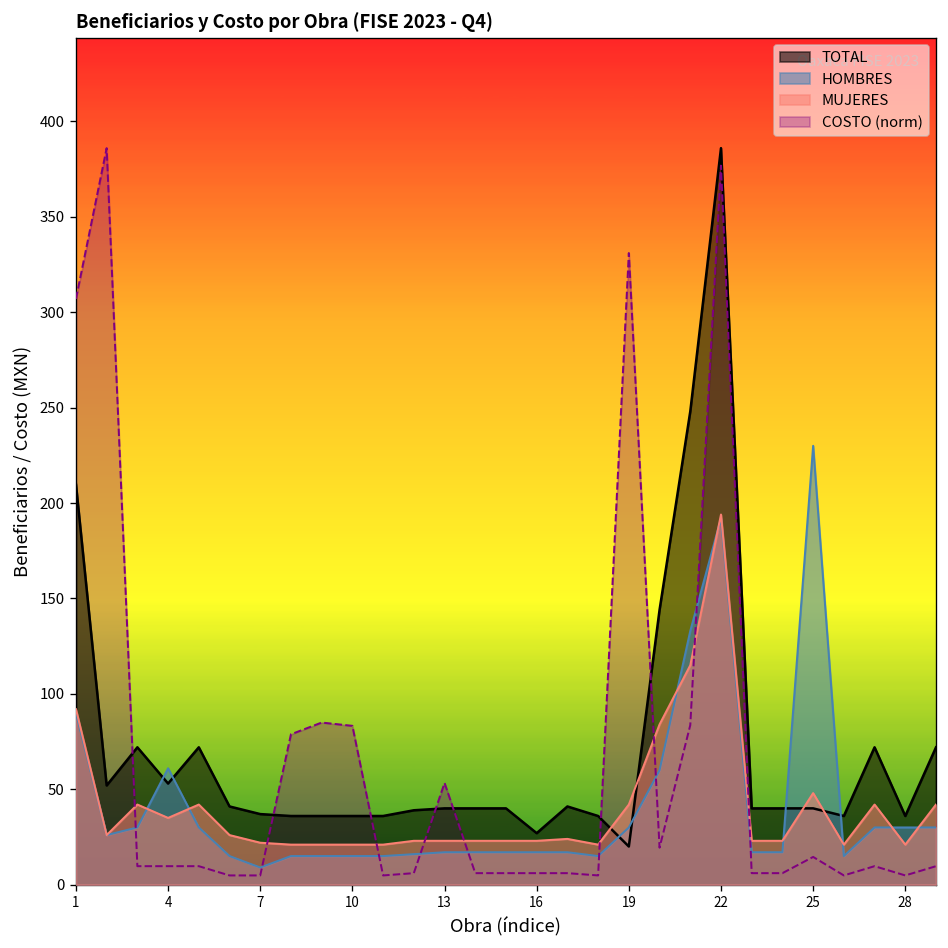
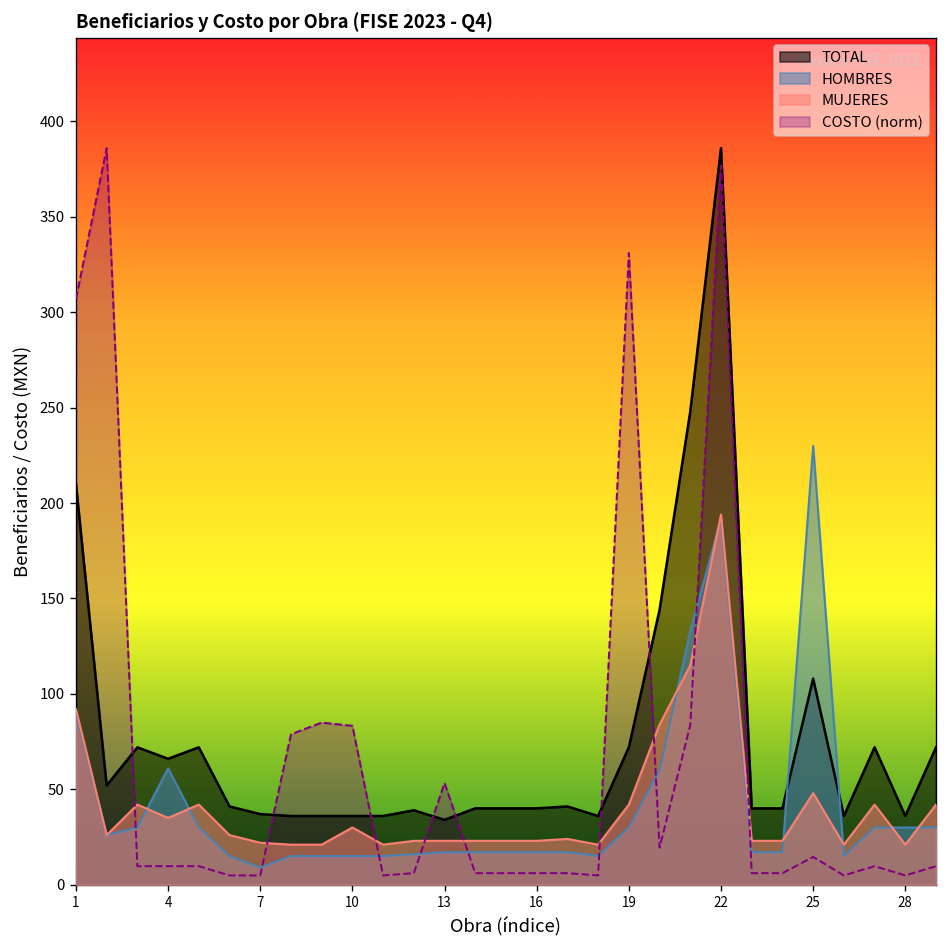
  {
    "TOTAL": {
      "1": 210,
-     "4": 53,
+     "4": 66,
      "7": 37,
      "10": 36,
-     "13": 40,
-     "16": 27,
-     "19": 20,
+     "13": 34,
+     "16": 40,
+     "19": 72,
      "22": 386,
-     "25": 40,
+     "25": 108,
      "28": 36
    },
    "HOMBRES": {
      "1": 90,
      "4": 61,
      "7": 9,
      "10": 15,
      "13": 17,
      "16": 17,
      "19": 30,
      "22": 192,
      "25": 230,
      "28": 30
    },
    "MUJERES": {
      "1": 92,
      "4": 35,
      "7": 22,
-     "10": 21,
+     "10": 30,
      "13": 23,
      "16": 23,
      "19": 42,
      "22": 194,
      "25": 48,
      "28": 21
    },
    "COSTO (norm)": {
      "1": 307,
      "4": 10,
      "7": 5,
      "10": 83,
      "13": 53,
      "16": 6,
      "19": 331,
      "22": 377,
      "25": 15,
      "28": 5
    }
  }
